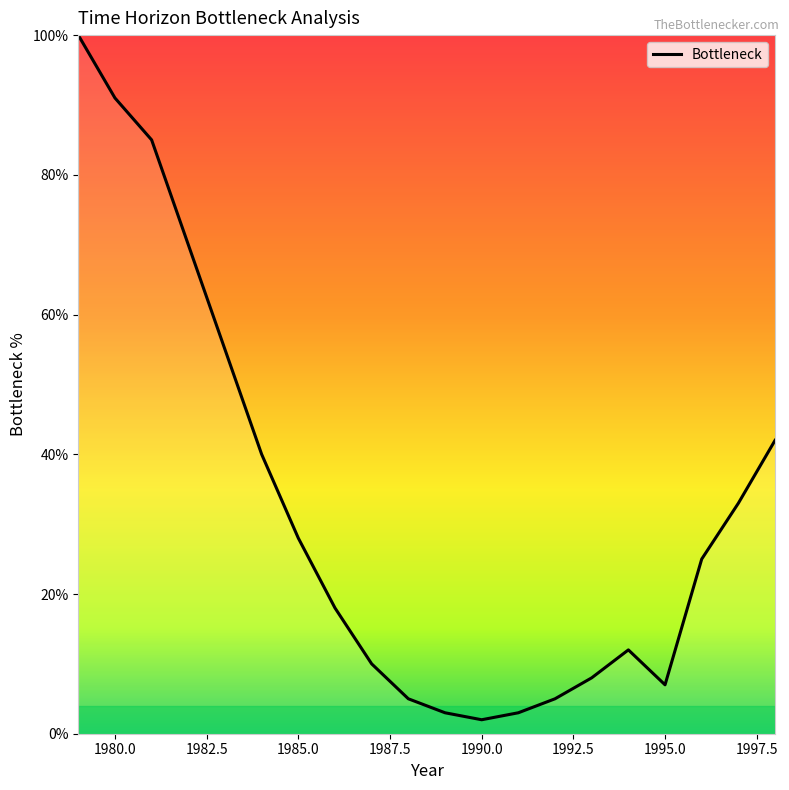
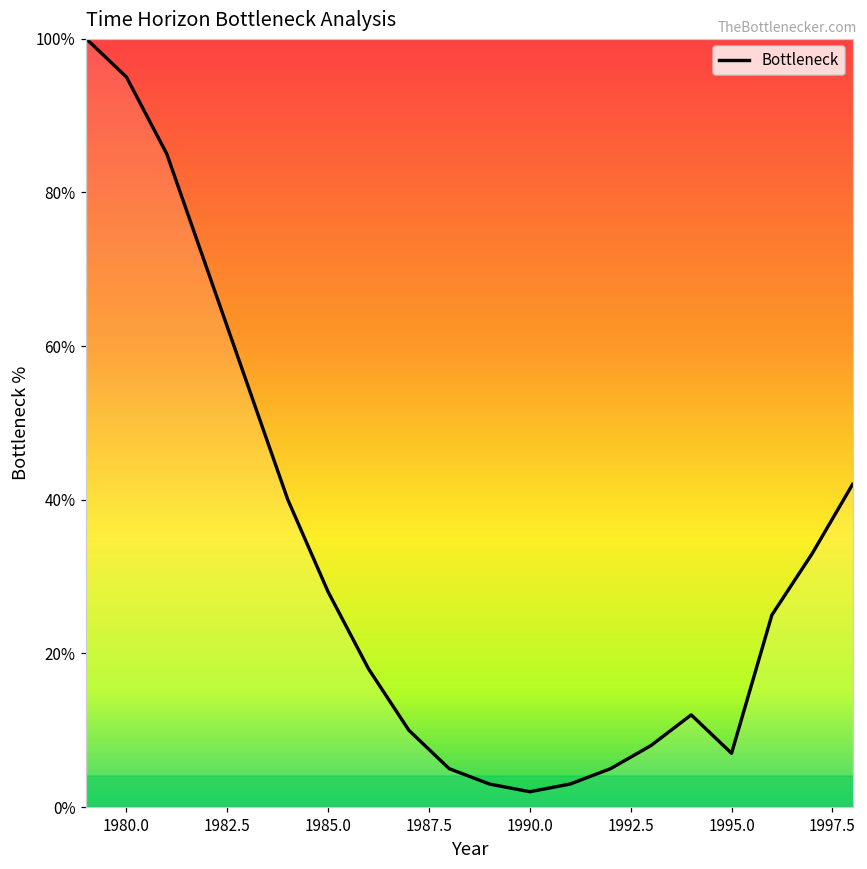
  {
-   "1980.0": "91%",
+   "1980.0": "95%",
    "1985.0": "28%",
    "1990.0": "2%",
    "1995.0": "7%"
  }
